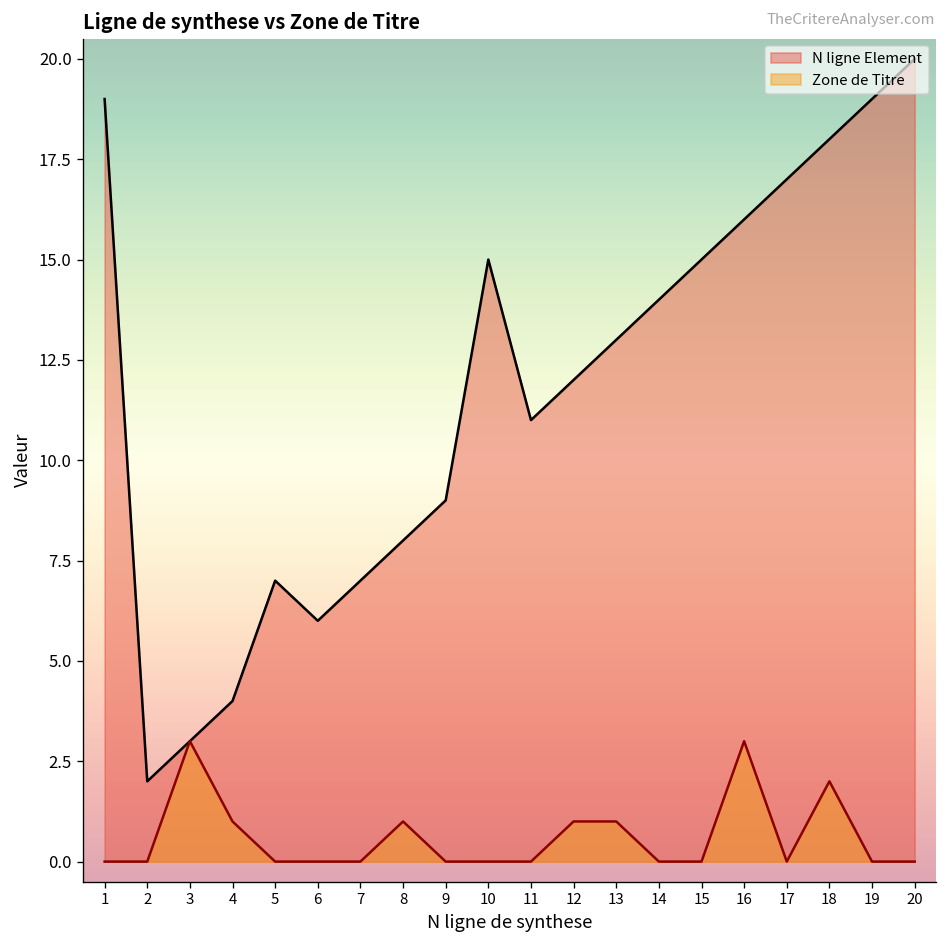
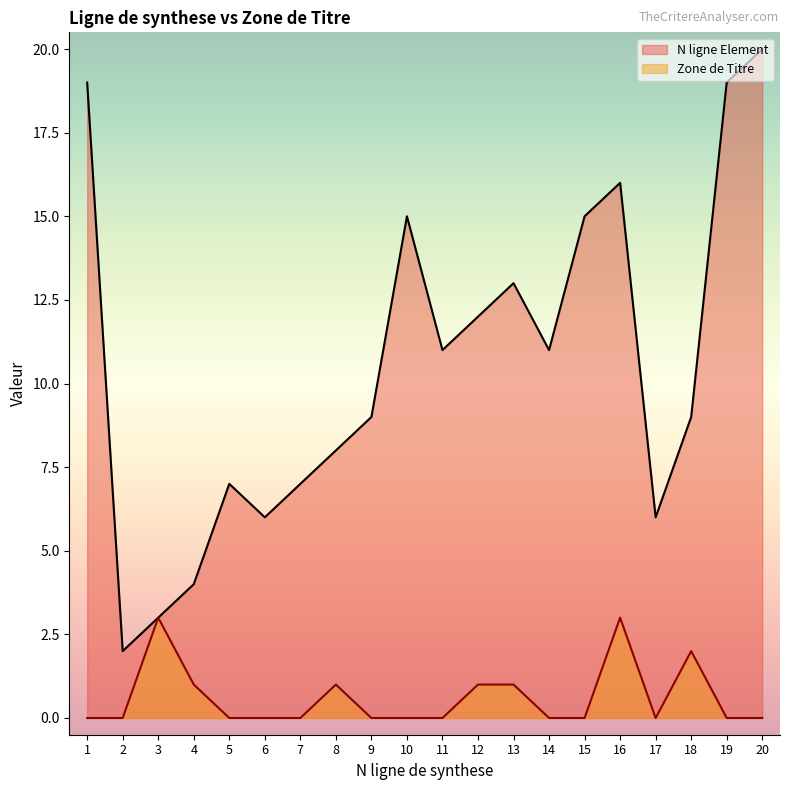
  {
    "N ligne Element": {
      "1": 19,
      "2": 2,
      "4": 4,
      "5": 7,
      "6": 6,
      "7": 7,
      "8": 8,
      "9": 9,
      "10": 15,
      "11": 11,
      "12": 12,
      "13": 13,
-     "14": 14,
+     "14": 11,
      "15": 15,
      "16": 16,
-     "17": 17,
-     "18": 18,
+     "17": 6,
+     "18": 9,
      "19": 19
    },
    "Zone de Titre": {
      "1": 0,
      "2": 0,
      "4": 1,
      "5": 0,
      "6": 0,
      "7": 0,
      "8": 1,
      "9": 0,
      "10": 0,
      "11": 0,
      "12": 1,
      "13": 1,
      "14": 0,
      "15": 0,
      "16": 3,
      "17": 0,
      "18": 2,
      "19": 0,
      "20": 0
    }
  }
